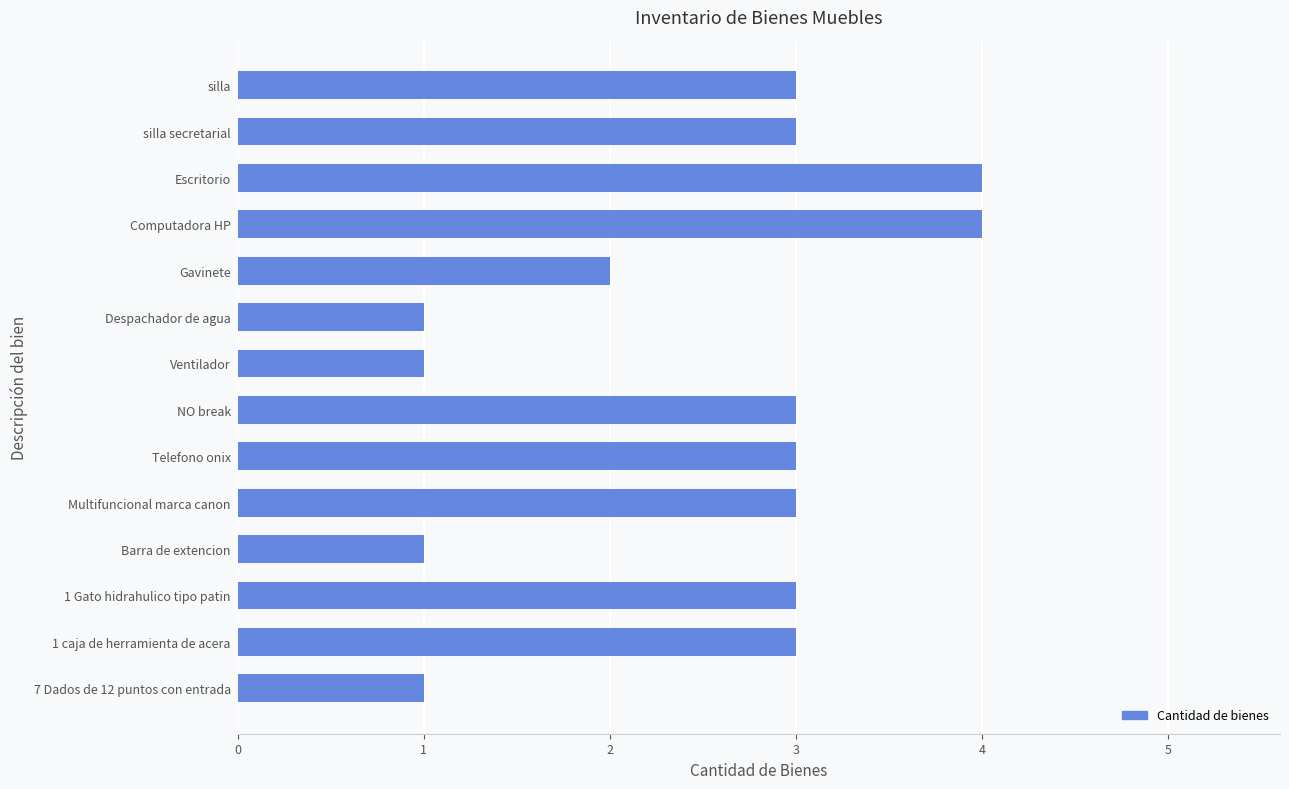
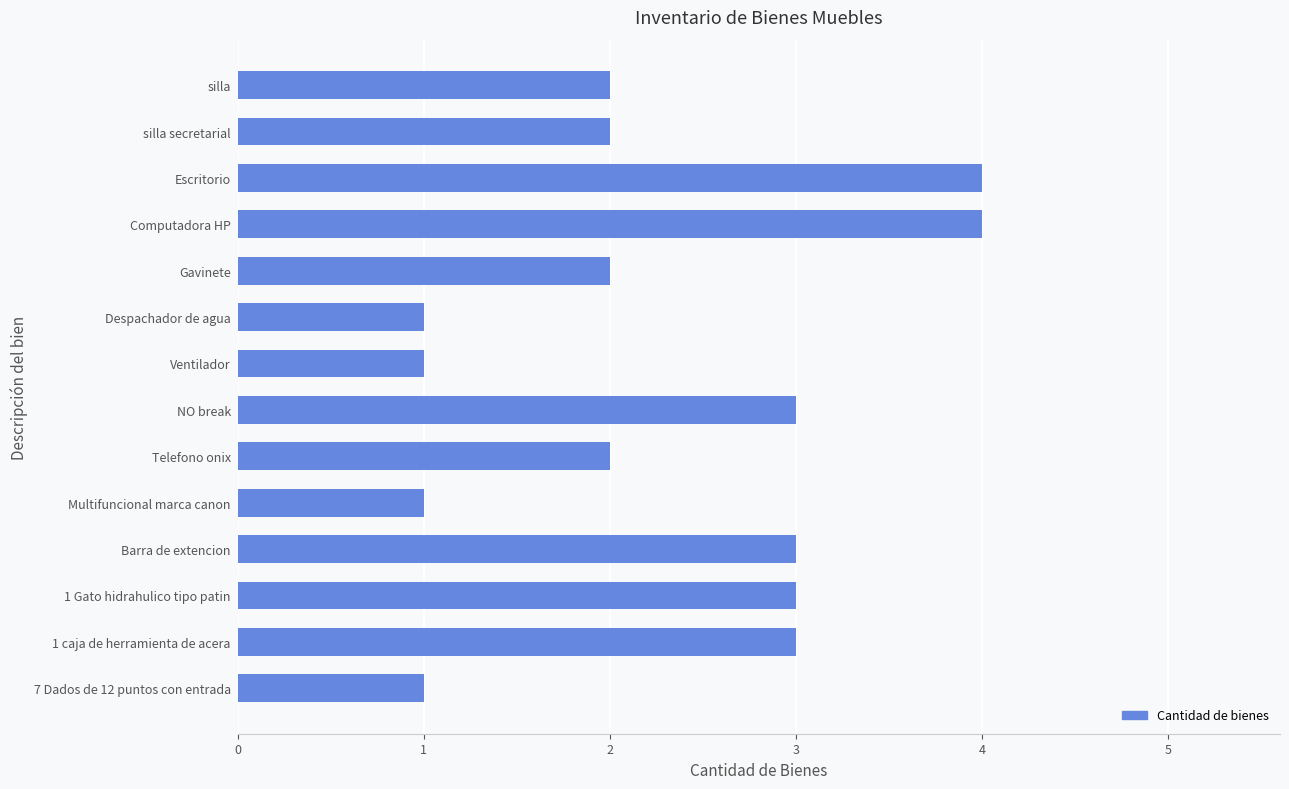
  {
-   "silla": 3,
-   "silla secretarial": 3,
+   "silla": 2,
+   "silla secretarial": 2,
    "Escritorio": 4,
    "Computadora HP": 4,
    "Gavinete": 2,
    "Despachador de agua": 1,
    "Ventilador": 1,
    "NO break": 3,
-   "Telefono onix": 3,
-   "Multifuncional marca canon": 3,
-   "Barra de extencion": 1,
+   "Telefono onix": 2,
+   "Multifuncional marca canon": 1,
+   "Barra de extencion": 3,
    "1 Gato hidrahulico tipo patin": 3,
    "1 caja de herramienta de acera": 3,
    "7 Dados de 12 puntos con entrada": 1
  }
